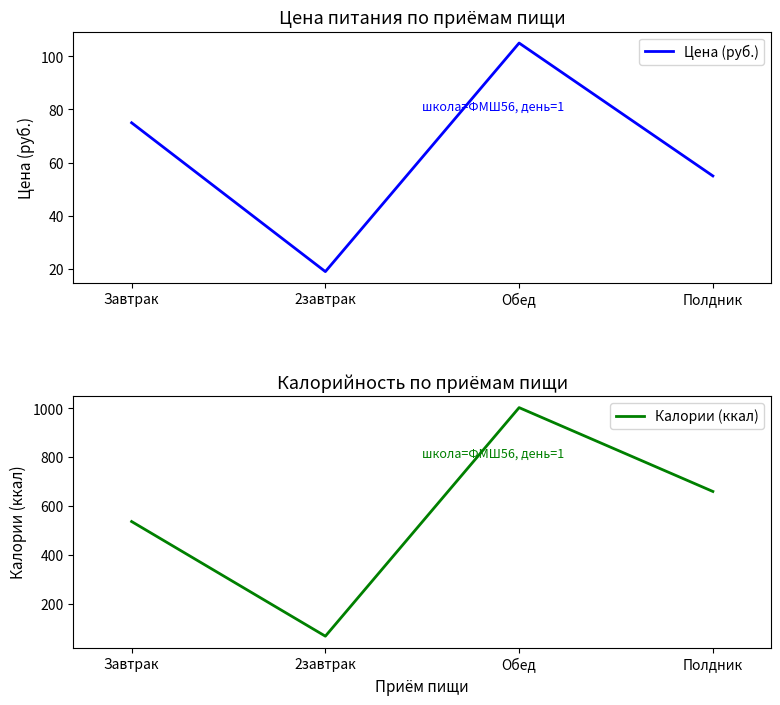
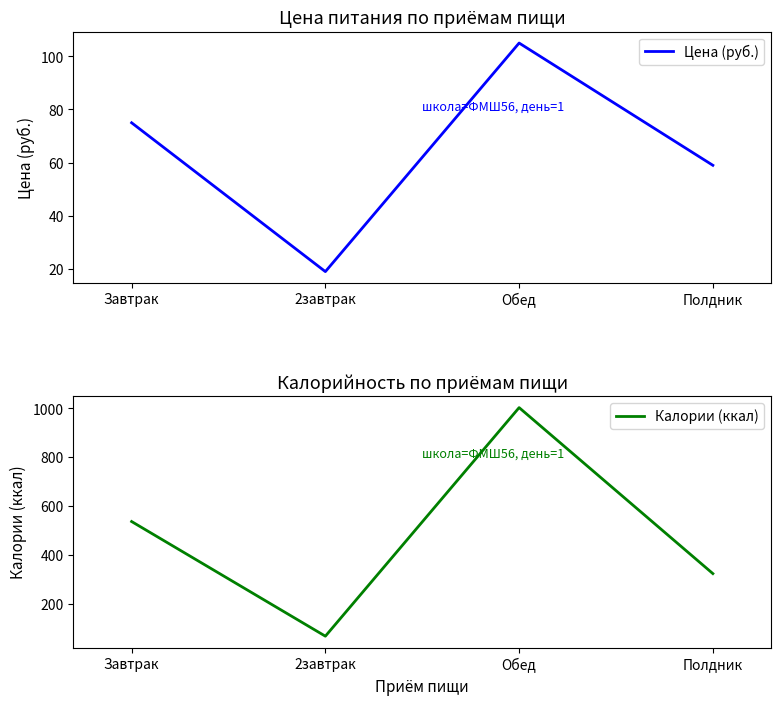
  {
    "Цена питания по приёмам пищи": {
      "Завтрак": 75,
      "2завтрак": 19,
      "Обед": 105,
-     "Полдник": 55
+     "Полдник": 59
    },
    "Калорийность по приёмам пищи": {
      "Завтрак": 540,
      "2завтрак": 70,
      "Обед": 1000,
-     "Полдник": 660
+     "Полдник": 320
    }
  }
